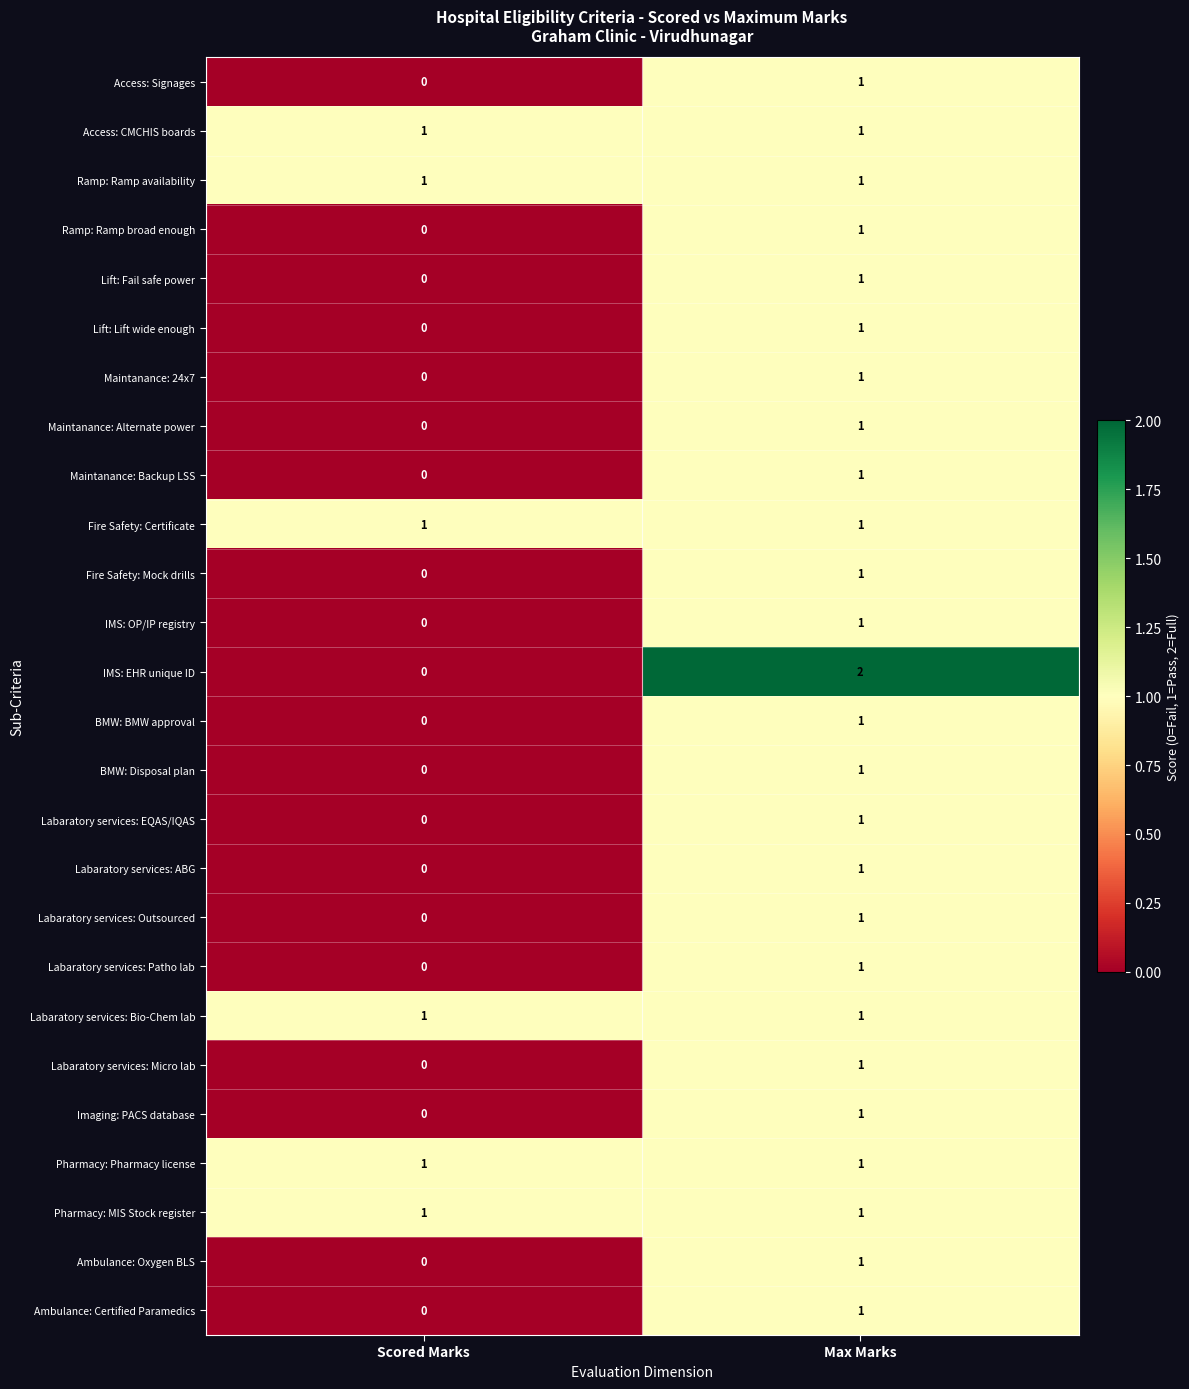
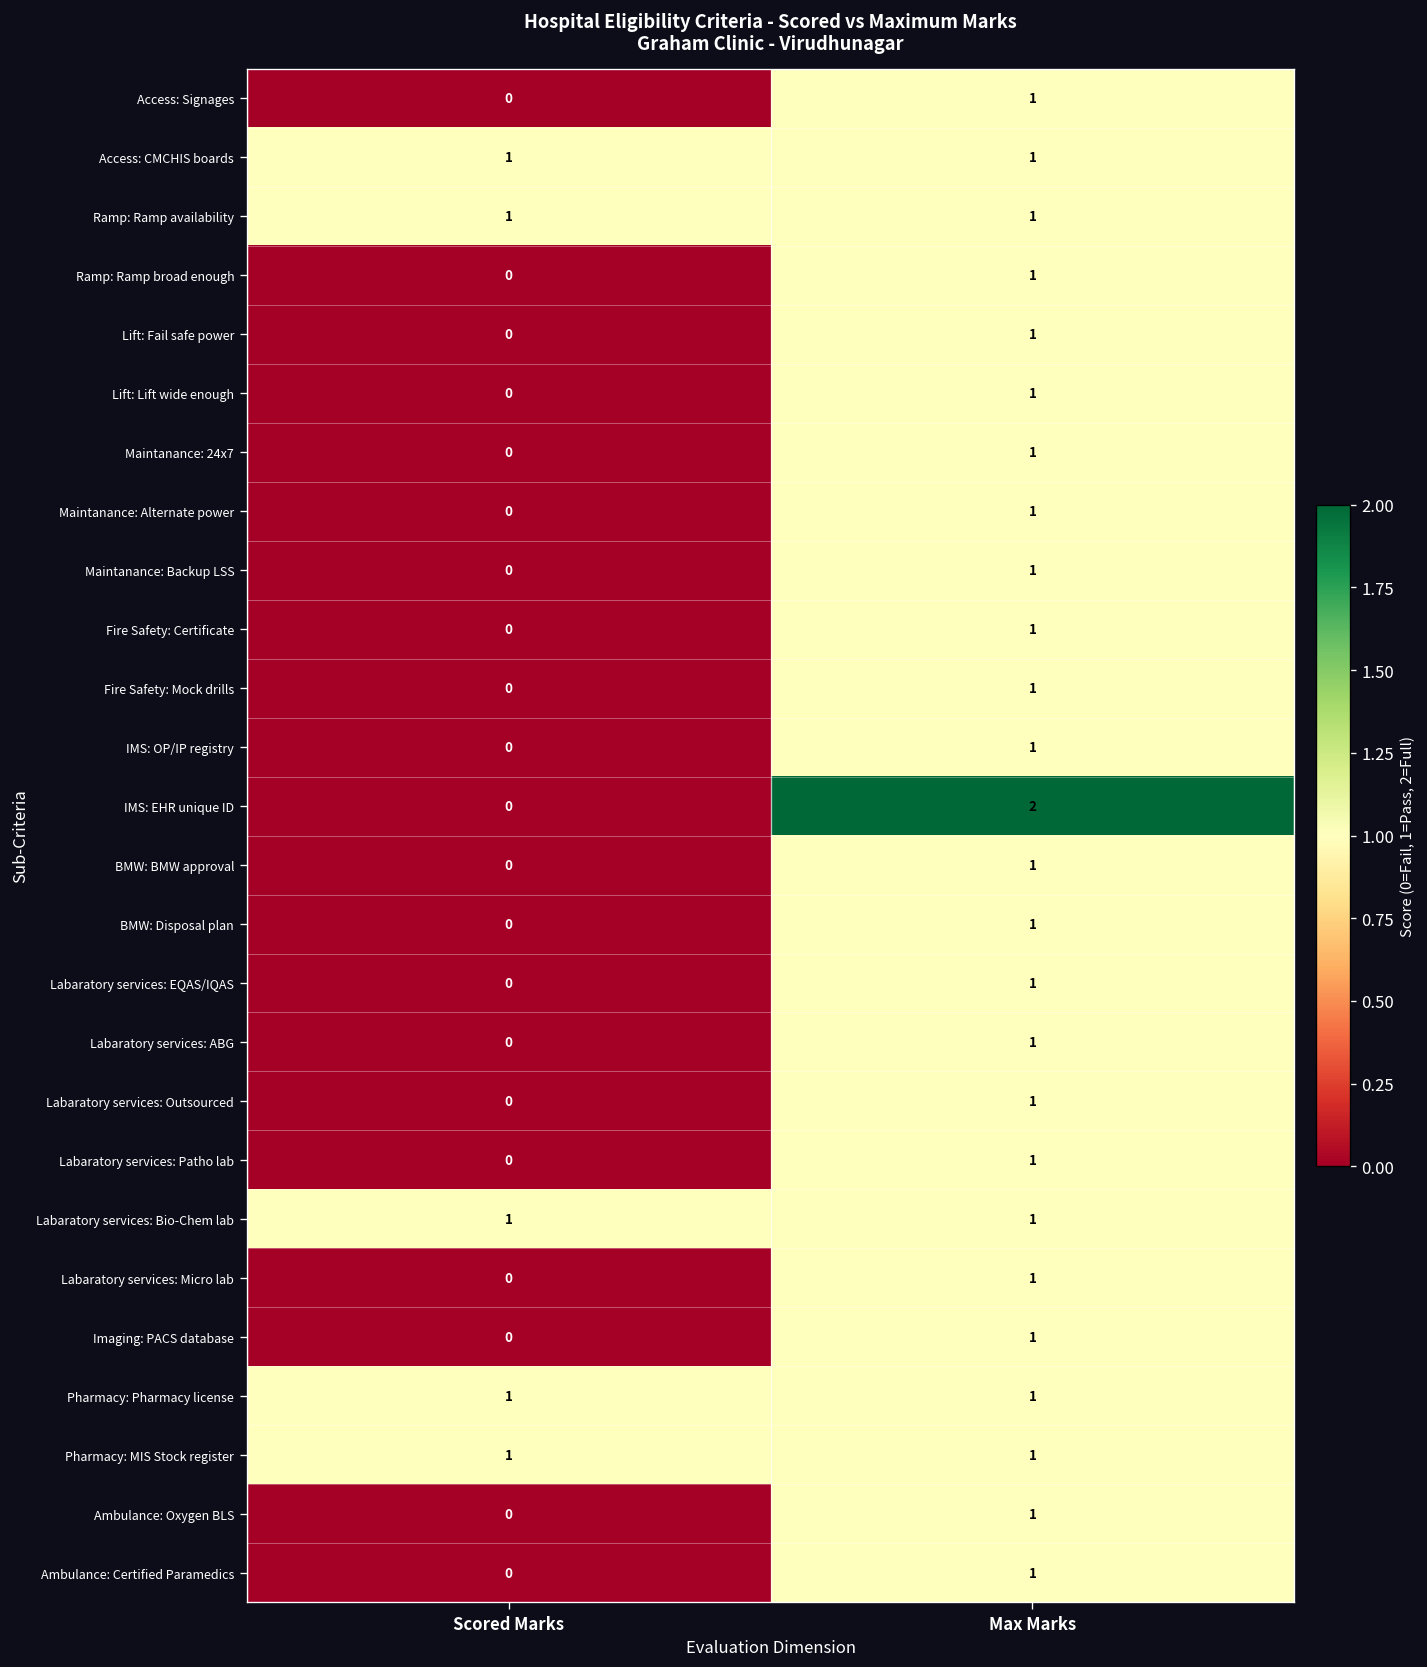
  {
    "Access: Signages": {
      "Scored Marks": 0,
      "Max Marks": 1
    },
    "Access: CMCHIS boards": {
      "Scored Marks": 1,
      "Max Marks": 1
    },
    "Ramp: Ramp availability": {
      "Scored Marks": 1,
      "Max Marks": 1
    },
    "Ramp: Ramp broad enough": {
      "Scored Marks": 0,
      "Max Marks": 1
    },
    "Lift: Fail safe power": {
      "Scored Marks": 0,
      "Max Marks": 1
    },
    "Lift: Lift wide enough": {
      "Scored Marks": 0,
      "Max Marks": 1
    },
    "Maintanance: 24x7": {
      "Scored Marks": 0,
      "Max Marks": 1
    },
    "Maintanance: Alternate power": {
      "Scored Marks": 0,
      "Max Marks": 1
    },
    "Maintanance: Backup LSS": {
      "Scored Marks": 0,
      "Max Marks": 1
    },
    "Fire Safety: Certificate": {
-     "Scored Marks": 1,
+     "Scored Marks": 0,
      "Max Marks": 1
    },
    "Fire Safety: Mock drills": {
      "Scored Marks": 0,
      "Max Marks": 1
    },
    "IMS: OP/IP registry": {
      "Scored Marks": 0,
      "Max Marks": 1
    },
    "IMS: EHR unique ID": {
      "Scored Marks": 0,
      "Max Marks": 2
    },
    "BMW: BMW approval": {
      "Scored Marks": 0,
      "Max Marks": 1
    },
    "BMW: Disposal plan": {
      "Scored Marks": 0,
      "Max Marks": 1
    },
    "Labaratory services: EQAS/IQAS": {
      "Scored Marks": 0,
      "Max Marks": 1
    },
    "Labaratory services: ABG": {
      "Scored Marks": 0,
      "Max Marks": 1
    },
    "Labaratory services: Outsourced": {
      "Scored Marks": 0,
      "Max Marks": 1
    },
    "Labaratory services: Patho lab": {
      "Scored Marks": 0,
      "Max Marks": 1
    },
    "Labaratory services: Bio-Chem lab": {
      "Scored Marks": 1,
      "Max Marks": 1
    },
    "Labaratory services: Micro lab": {
      "Scored Marks": 0,
      "Max Marks": 1
    },
    "Imaging: PACS database": {
      "Scored Marks": 0,
      "Max Marks": 1
    },
    "Pharmacy: Pharmacy license": {
      "Scored Marks": 1,
      "Max Marks": 1
    },
    "Pharmacy: MIS Stock register": {
      "Scored Marks": 1,
      "Max Marks": 1
    },
    "Ambulance: Oxygen BLS": {
      "Scored Marks": 0,
      "Max Marks": 1
    },
    "Ambulance: Certified Paramedics": {
      "Scored Marks": 0,
      "Max Marks": 1
    }
  }
